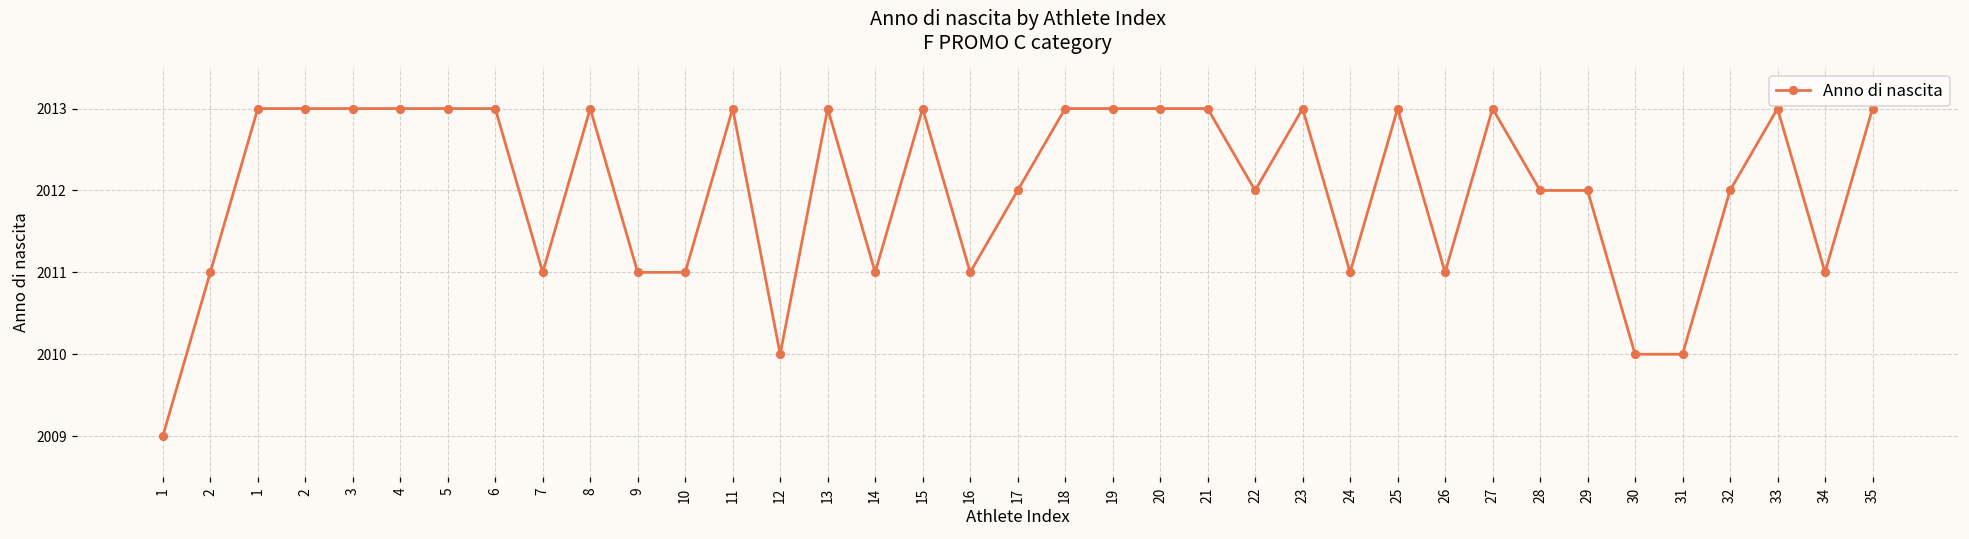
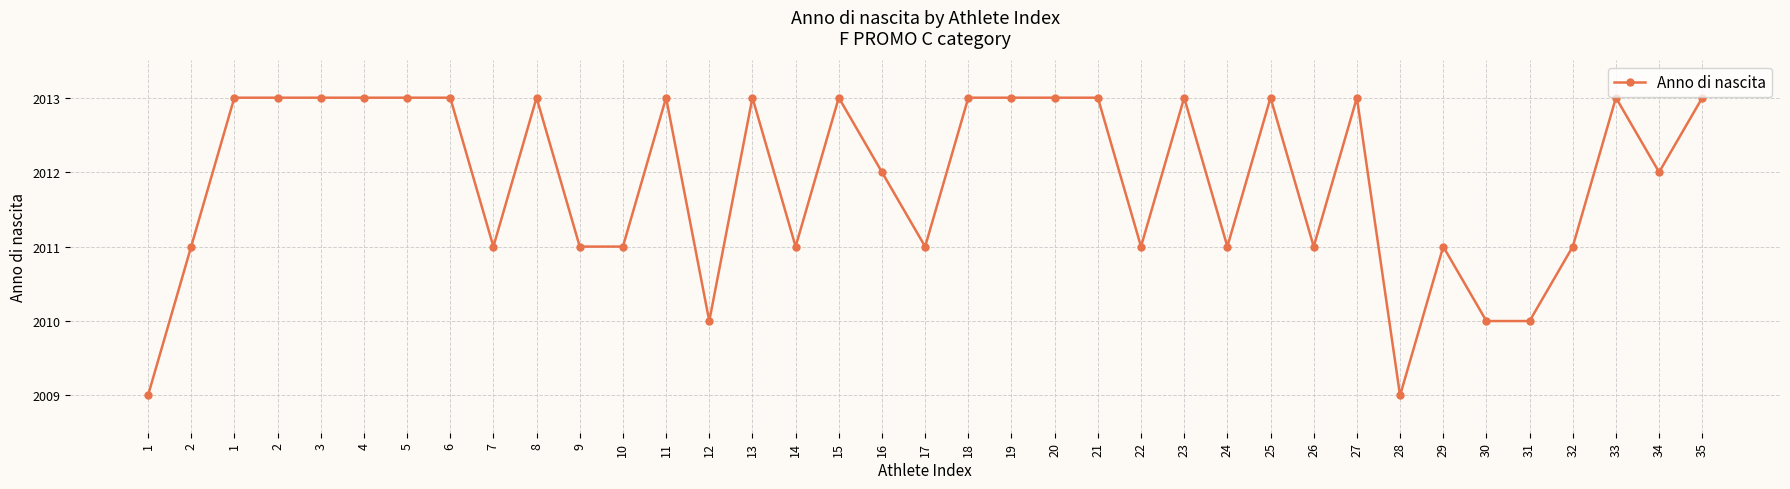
  {
    "3": 2013,
    "4": 2013,
    "5": 2013,
    "6": 2013,
    "7": 2011,
    "8": 2013,
    "9": 2011,
    "10": 2011,
    "11": 2013,
    "12": 2010,
    "13": 2013,
    "14": 2011,
    "15": 2013,
-   "16": 2011,
-   "17": 2012,
+   "16": 2012,
+   "17": 2011,
    "18": 2013,
    "19": 2013,
    "20": 2013,
    "21": 2013,
-   "22": 2012,
+   "22": 2011,
    "23": 2013,
    "24": 2011,
    "25": 2013,
    "26": 2011,
    "27": 2013,
-   "28": 2012,
-   "29": 2012,
+   "28": 2009,
+   "29": 2011,
    "30": 2010,
    "31": 2010,
-   "32": 2012,
+   "32": 2011,
    "33": 2013,
-   "34": 2011,
+   "34": 2012,
    "35": 2013
  }
